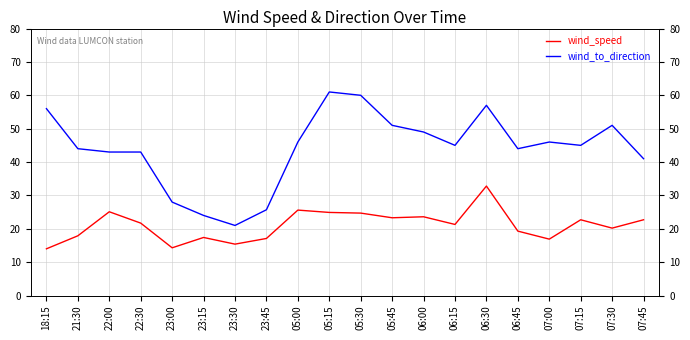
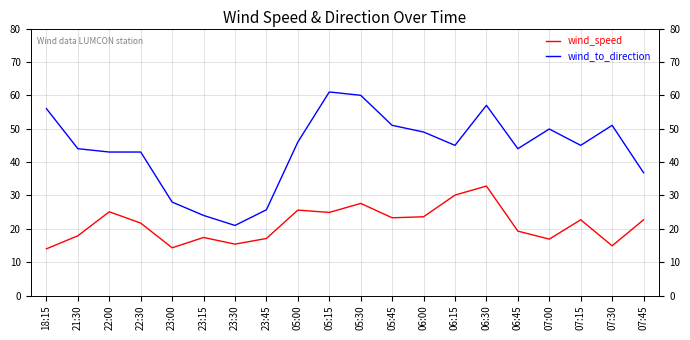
  {
    "wind_speed": {
      "18:15": 14,
      "21:30": 18,
      "22:00": 25,
      "22:30": 22,
      "23:00": 14,
      "23:15": 17,
      "23:30": 15,
      "23:45": 17,
      "05:00": 26,
      "05:15": 25,
-     "05:30": 25,
+     "05:30": 28,
      "05:45": 23,
      "06:00": 24,
-     "06:15": 21,
+     "06:15": 30,
      "06:30": 33,
      "06:45": 19,
      "07:00": 17,
      "07:15": 23,
-     "07:30": 20,
+     "07:30": 15,
      "07:45": 23
    },
    "wind_to_direction": {
      "18:15": 56,
      "21:30": 44,
      "22:00": 43,
      "22:30": 43,
      "23:00": 28,
      "23:15": 24,
      "23:30": 21,
      "23:45": 26,
      "05:00": 46,
      "05:15": 61,
      "05:30": 60,
      "05:45": 51,
      "06:00": 49,
      "06:15": 45,
      "06:30": 57,
      "06:45": 44,
-     "07:00": 46,
+     "07:00": 50,
      "07:15": 45,
      "07:30": 51,
-     "07:45": 41
+     "07:45": 37
    }
  }
